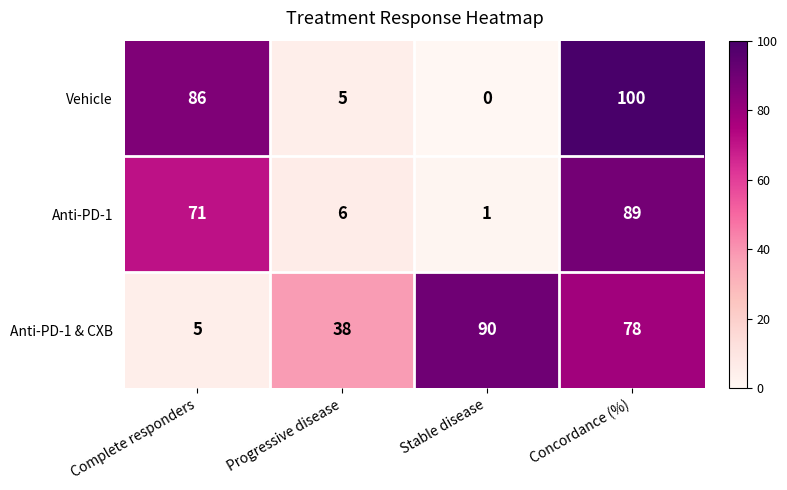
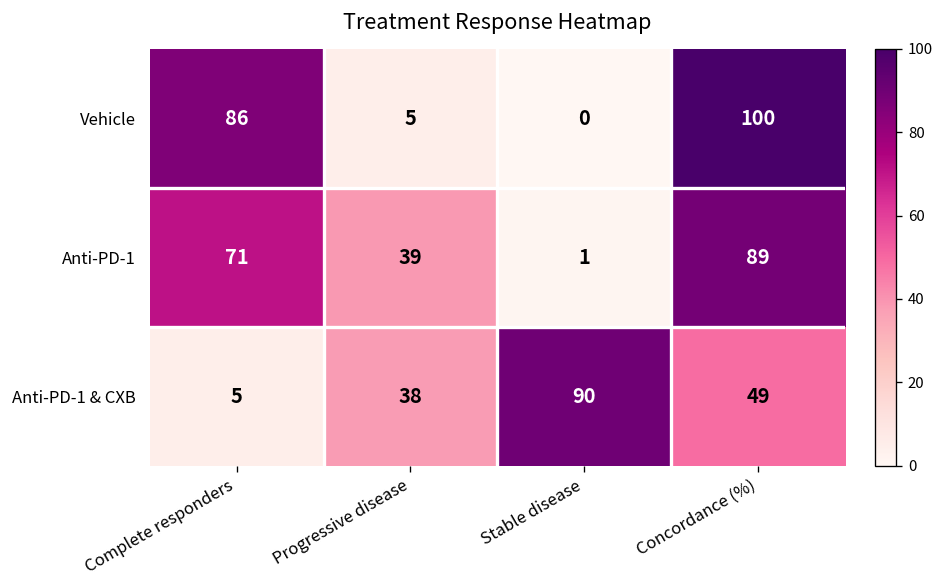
  {
    "Vehicle": {
      "Complete responders": 86,
      "Progressive disease": 5,
      "Stable disease": 0,
      "Concordance (%)": 100
    },
    "Anti-PD-1": {
      "Complete responders": 71,
-     "Progressive disease": 6,
+     "Progressive disease": 39,
      "Stable disease": 1,
      "Concordance (%)": 89
    },
    "Anti-PD-1 & CXB": {
      "Complete responders": 5,
      "Progressive disease": 38,
      "Stable disease": 90,
-     "Concordance (%)": 78
+     "Concordance (%)": 49
    }
  }
